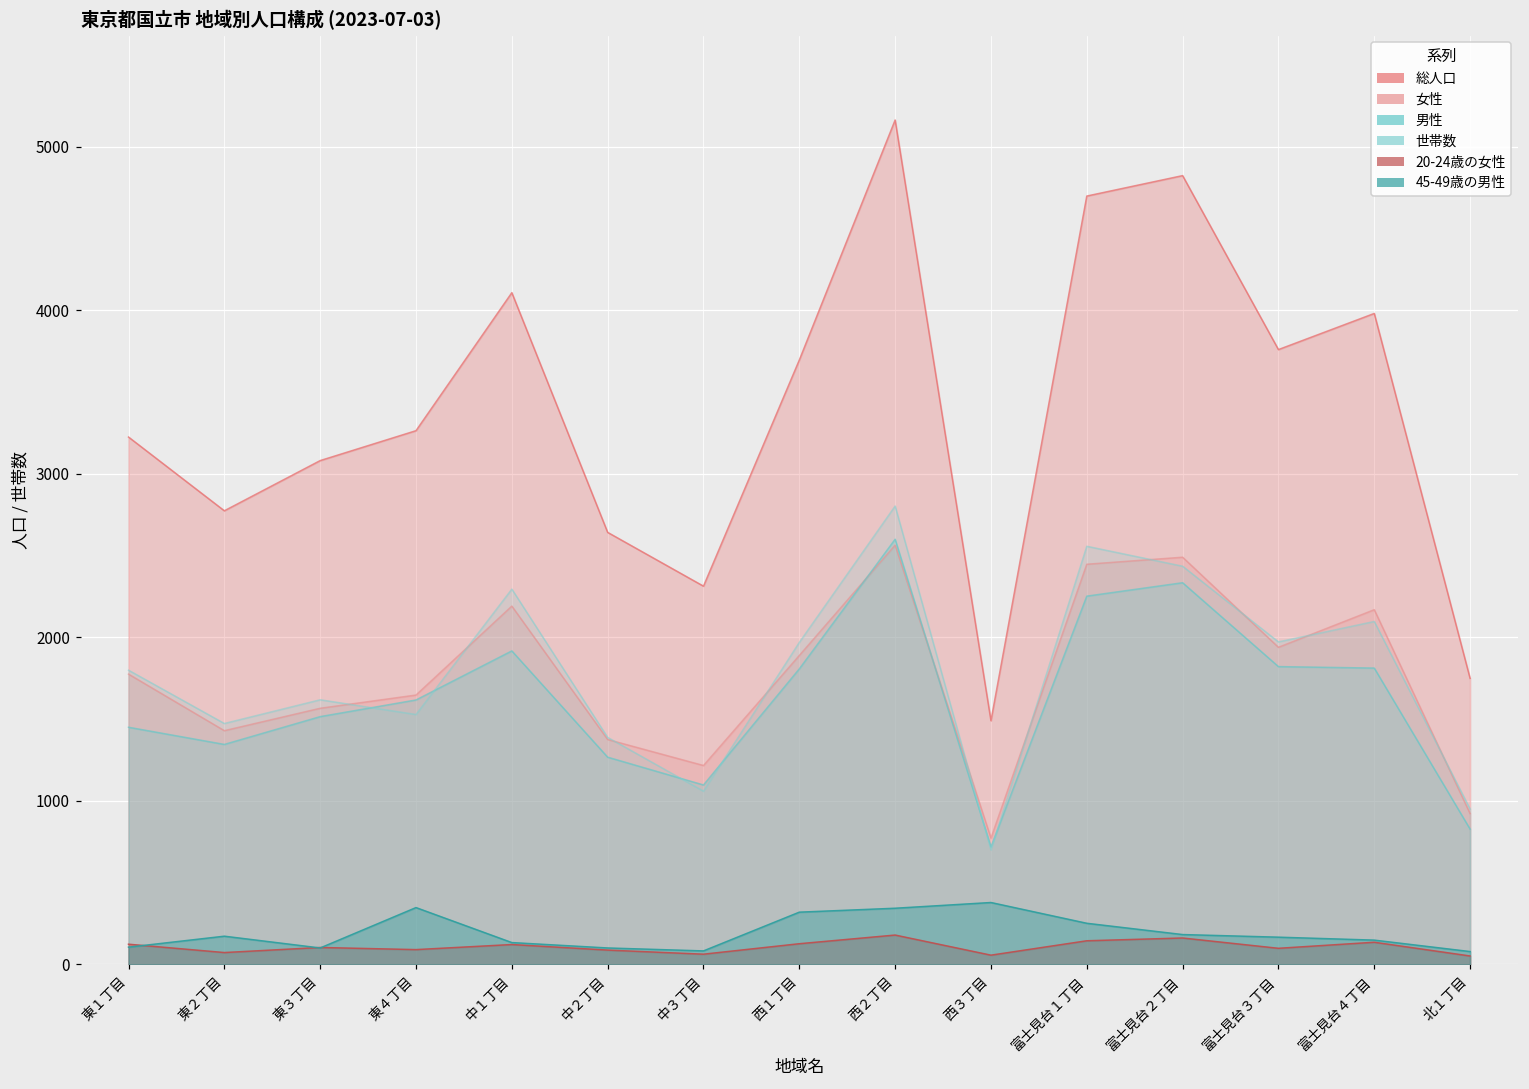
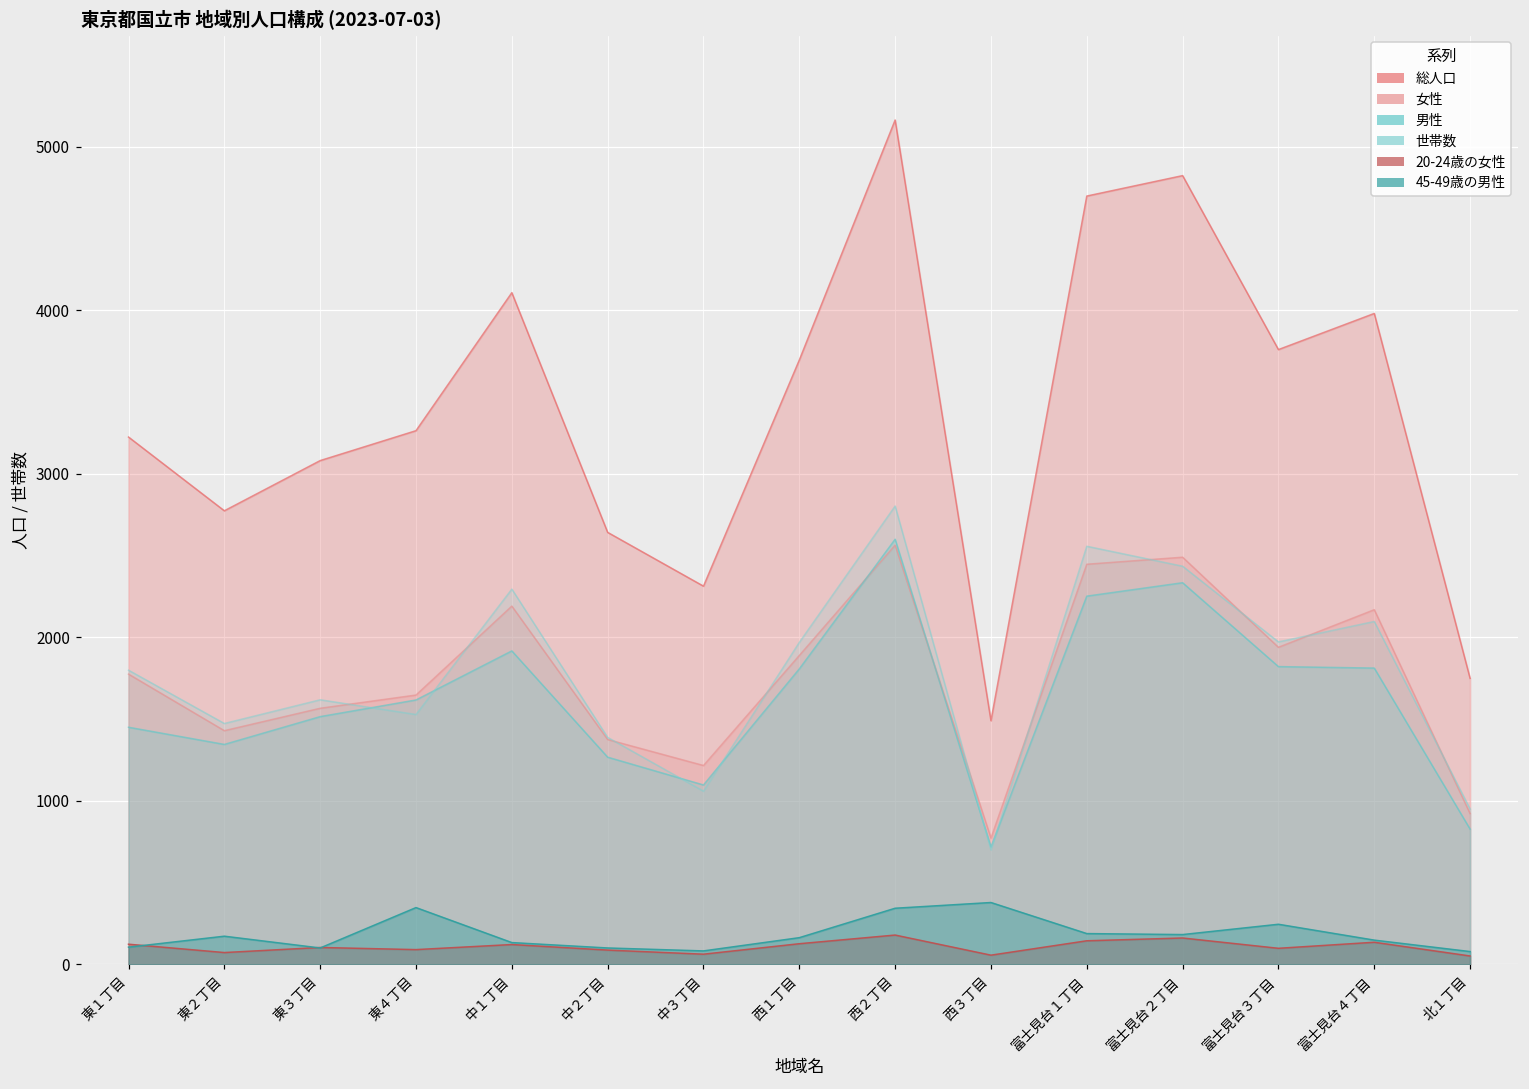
  {
    "45-49歳の男性": {
      "東１丁目": 110,
      "東２丁目": 170,
      "東４丁目": 350,
      "中３丁目": 80,
-     "西１丁目": 320,
+     "西１丁目": 160,
      "西２丁目": 340,
      "西３丁目": 380,
-     "富士見台１丁目": 250,
+     "富士見台１丁目": 190,
      "富士見台２丁目": 180,
-     "富士見台３丁目": 170,
+     "富士見台３丁目": 250,
      "北１丁目": 80
    }
  }
